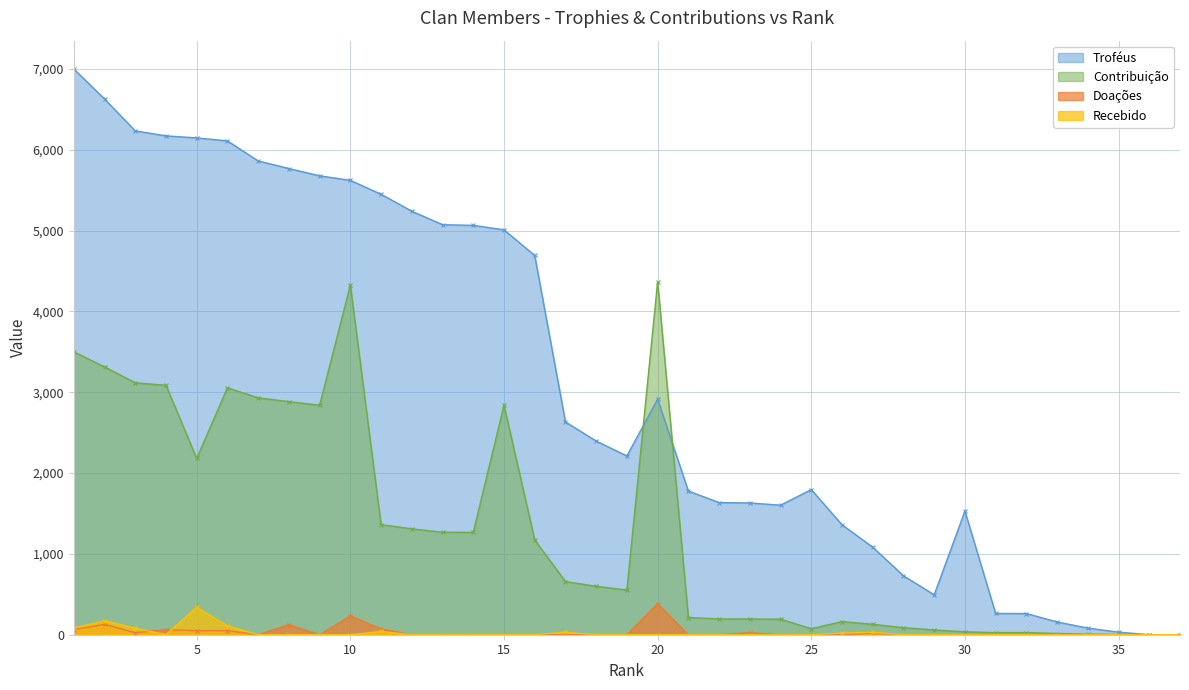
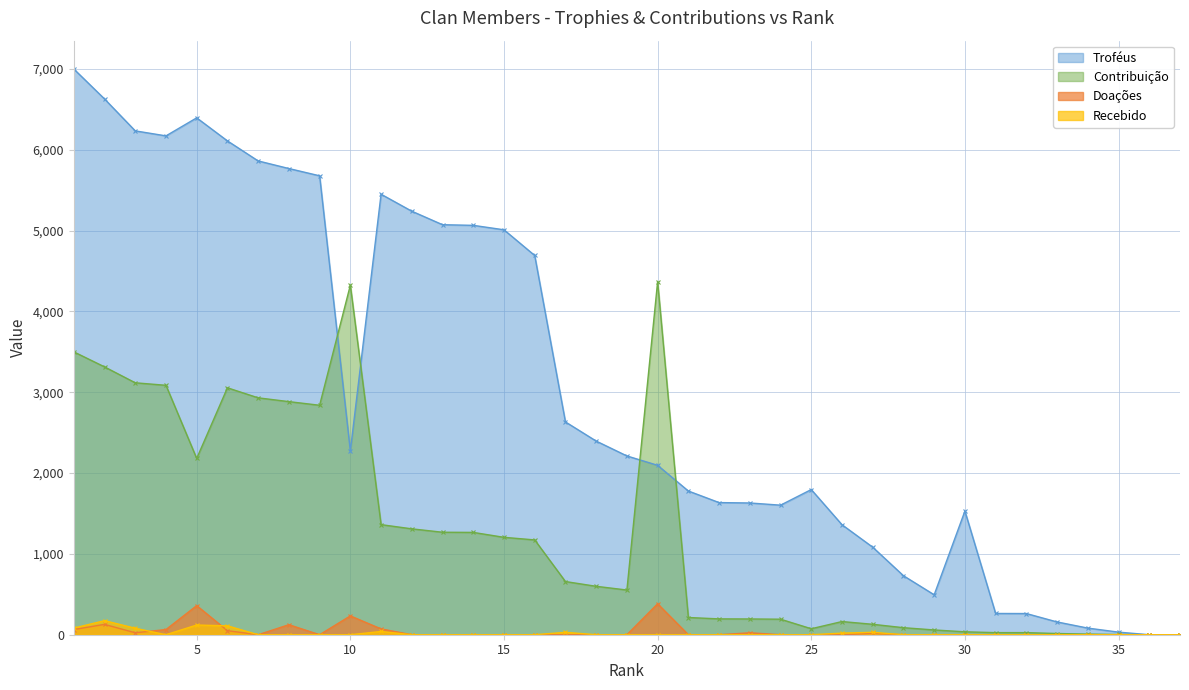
  {
    "Troféus": {
-     "5": "6,100",
-     "10": "5,600",
+     "5": "6,400",
+     "10": "2,300",
      "15": "5,000",
-     "20": "2,900",
+     "20": "2,100",
      "25": "1,800",
      "30": "1,500"
    },
    "Contribuição": {
      "5": "2,200",
      "10": "4,300",
-     "15": "2,800",
+     "15": "1,200",
      "20": "4,400",
      "25": "100",
      "30": "0"
    },
    "Doações": {
-     "5": "100",
+     "5": "400",
      "10": "200",
      "20": "400"
    },
    "Recebido": {
-     "5": "300",
+     "5": "100",
      "10": "0",
      "20": "0"
    }
  }
